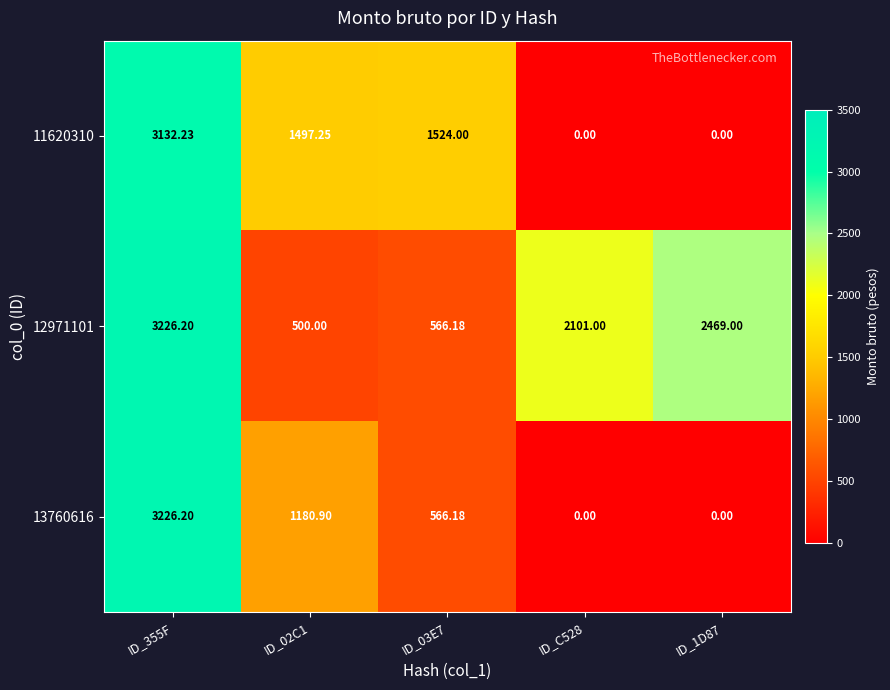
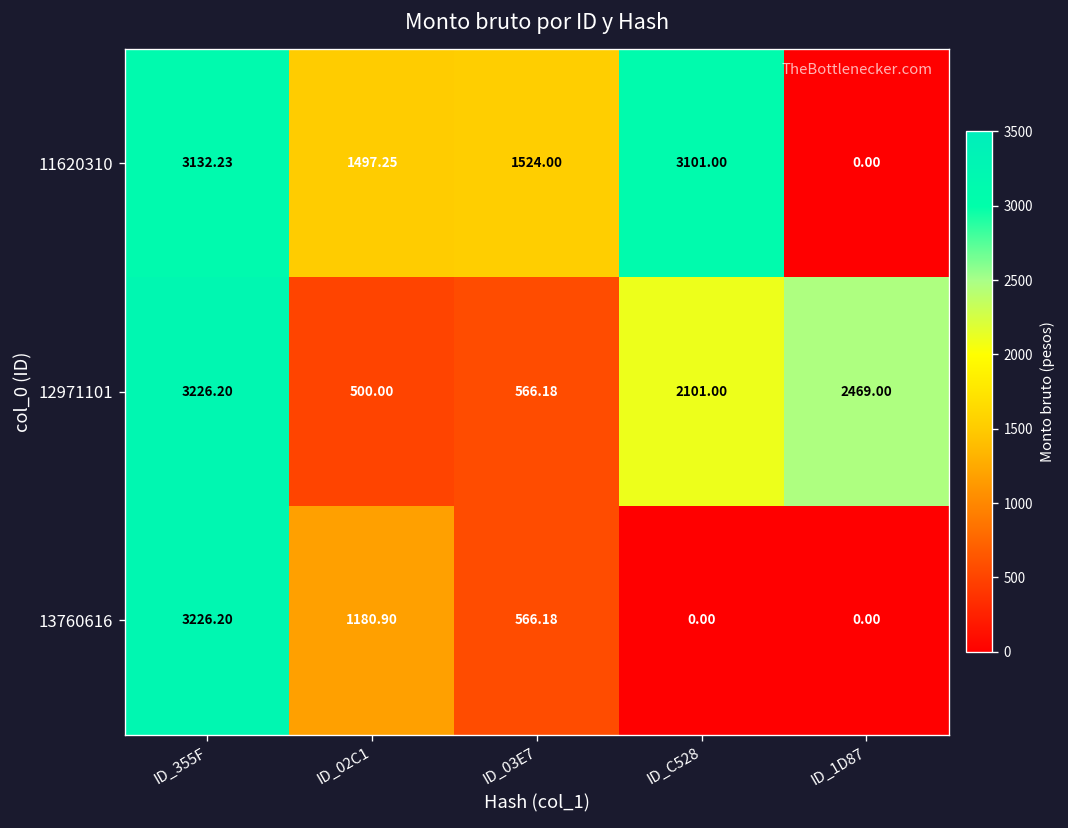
  {
    "11620310": {
      "ID_355F": 3132.23,
      "ID_02C1": 1497.25,
      "ID_03E7": 1524.00,
-     "ID_C528": 0.00
+     "ID_C528": 3101.00
    },
    "12971101": {
      "ID_355F": 3226.20,
      "ID_02C1": 500.00,
      "ID_03E7": 566.18,
      "ID_C528": 2101.00,
      "ID_1D87": 2469.00
    },
    "13760616": {
      "ID_355F": 3226.20,
      "ID_02C1": 1180.90,
      "ID_03E7": 566.18,
      "ID_C528": 0.00,
      "ID_1D87": 0.00
    }
  }
